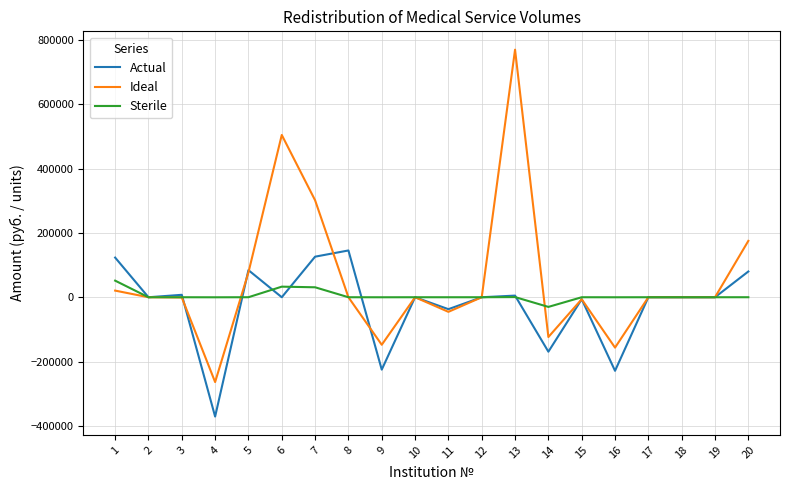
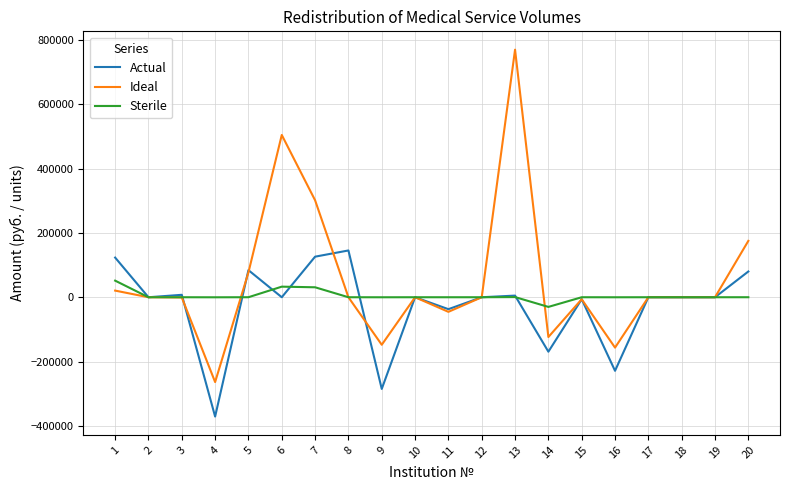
  {
    "Actual": {
      "1": 120000,
      "4": -370000,
      "6": 0,
      "7": 130000,
      "8": 150000,
-     "9": -230000,
+     "9": -290000,
      "11": -40000,
      "14": -170000,
      "16": -230000,
      "20": 80000
    },
    "Ideal": {
      "1": 20000,
      "4": -260000,
      "6": 500000,
      "7": 300000,
      "9": -150000,
      "11": -50000,
      "13": 770000,
      "14": -120000,
      "16": -160000,
      "20": 180000
    },
    "Sterile": {
      "1": 50000,
      "4": 0,
      "5": 0,
      "6": 30000,
      "7": 30000,
      "9": 0,
      "11": 0,
      "14": -30000,
      "16": 0,
      "20": 0
    }
  }
